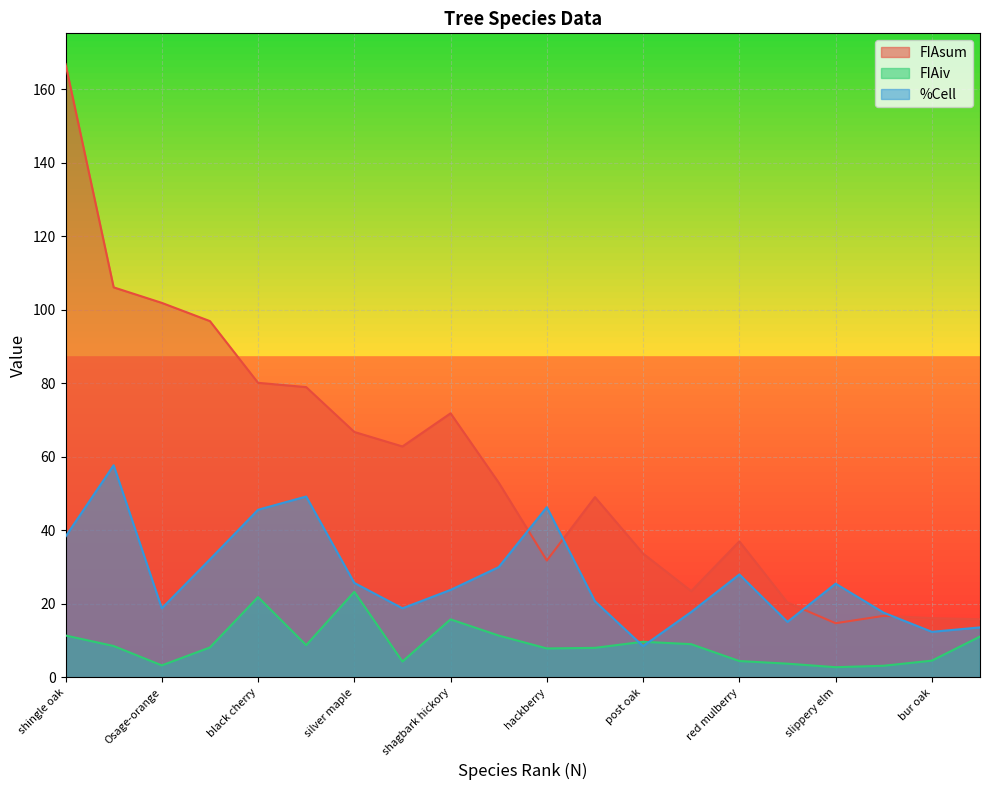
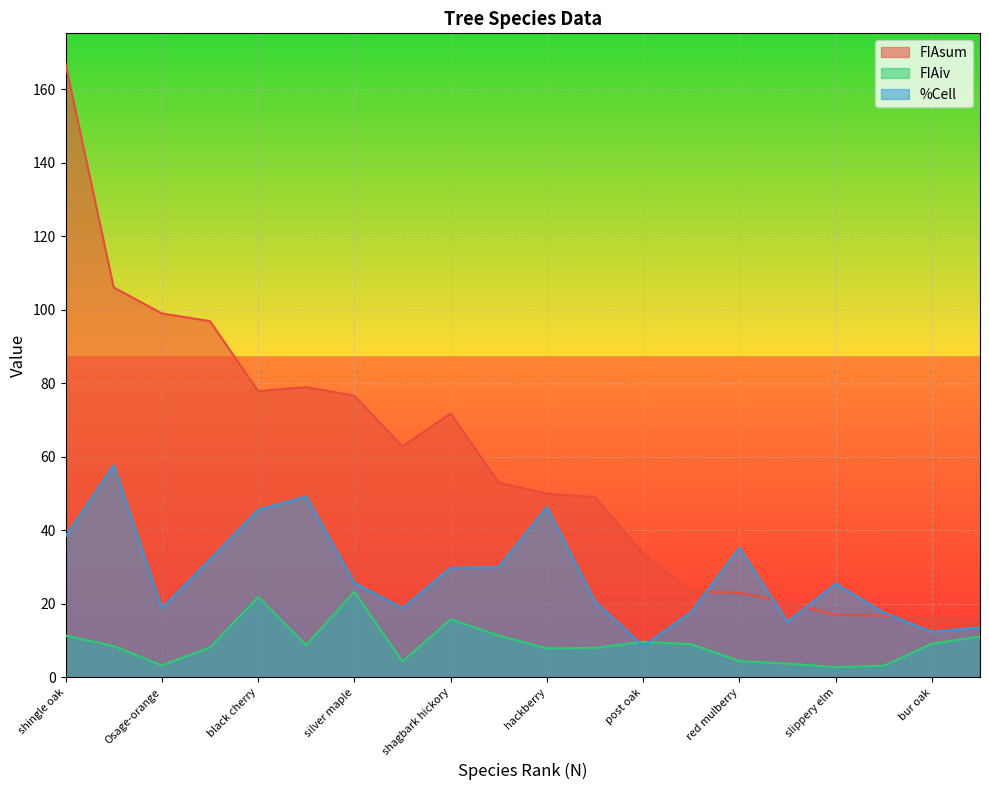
  {
    "FIAsum": {
      "shingle oak": 167,
-     "Osage-orange": 102,
-     "black cherry": 80,
-     "silver maple": 67,
+     "Osage-orange": 99,
+     "black cherry": 78,
+     "silver maple": 77,
      "shagbark hickory": 72,
-     "hackberry": 32,
+     "hackberry": 50,
      "post oak": 34,
-     "red mulberry": 37,
-     "slippery elm": 15,
+     "red mulberry": 23,
+     "slippery elm": 17,
      "bur oak": 16
    },
    "FIAiv": {
      "shingle oak": 11,
      "Osage-orange": 3,
      "black cherry": 22,
      "silver maple": 23,
      "shagbark hickory": 16,
      "hackberry": 8,
      "post oak": 10,
      "red mulberry": 4,
      "slippery elm": 3,
-     "bur oak": 5
+     "bur oak": 9
    },
    "%Cell": {
      "shingle oak": 38,
      "Osage-orange": 19,
      "black cherry": 46,
      "silver maple": 26,
-     "shagbark hickory": 24,
+     "shagbark hickory": 30,
      "hackberry": 46,
      "post oak": 9,
-     "red mulberry": 28,
+     "red mulberry": 35,
      "slippery elm": 26,
      "bur oak": 12
    }
  }
